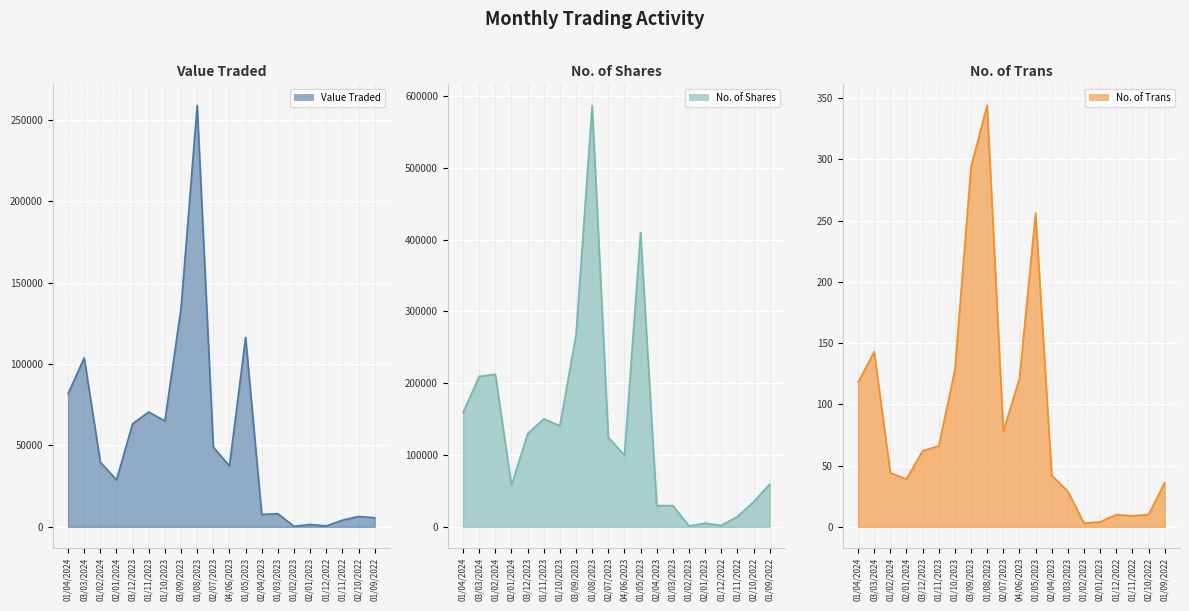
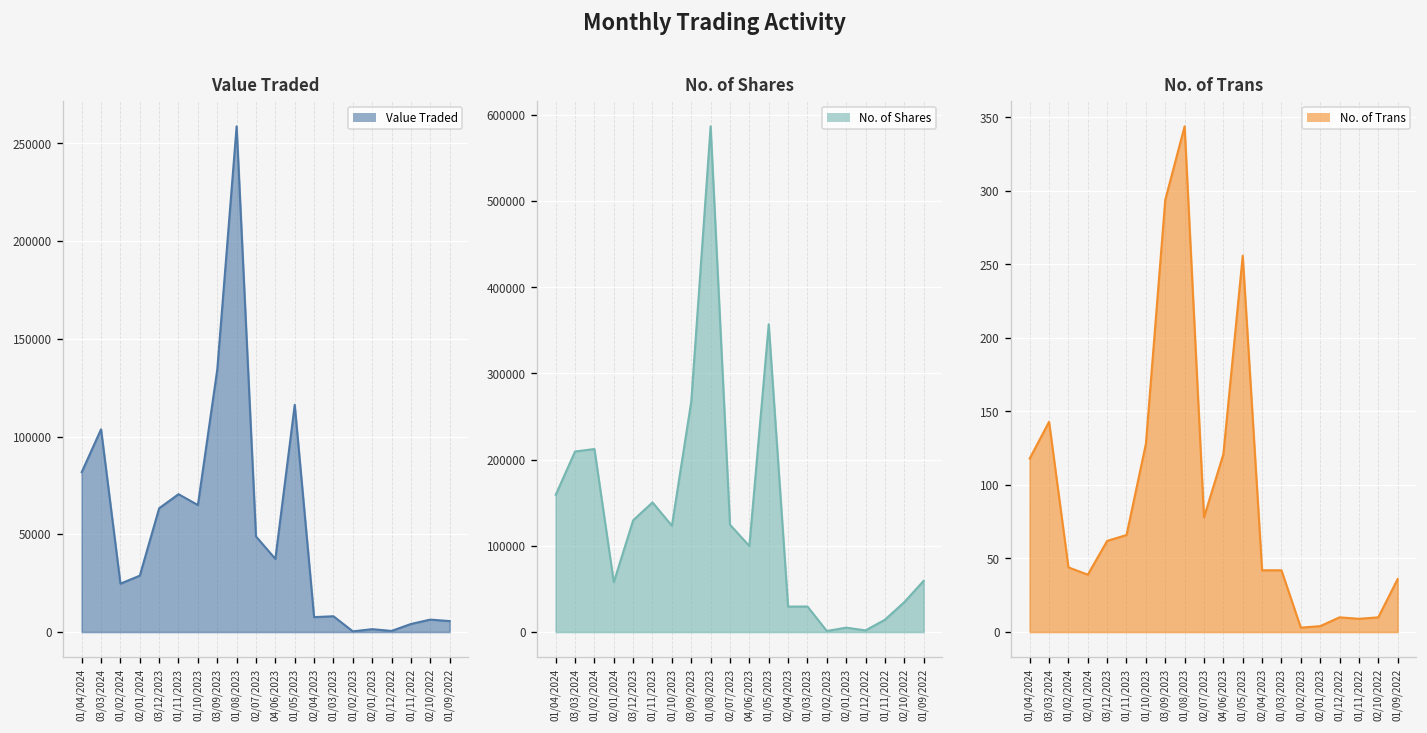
  {
    "Value Traded": {
      "01/04/2024": 82000,
      "03/03/2024": 104000,
-     "01/02/2024": 40000,
+     "01/02/2024": 25000,
      "02/01/2024": 29000,
      "03/12/2023": 63000,
      "01/11/2023": 71000,
      "01/10/2023": 65000,
      "03/09/2023": 134000,
      "01/08/2023": 259000,
      "02/07/2023": 49000,
      "04/06/2023": 37000,
      "01/05/2023": 116000,
      "02/04/2023": 8000,
      "01/03/2023": 8000,
      "01/02/2023": 0,
      "02/01/2023": 1000,
      "01/12/2022": 1000,
      "01/11/2022": 4000,
      "02/10/2022": 6000,
      "01/09/2022": 6000
    },
    "No. of Shares": {
      "01/04/2024": 160000,
      "03/03/2024": 210000,
      "01/02/2024": 210000,
      "02/01/2024": 60000,
      "03/12/2023": 130000,
      "01/11/2023": 150000,
-     "01/10/2023": 140000,
+     "01/10/2023": 120000,
      "03/09/2023": 270000,
      "01/08/2023": 590000,
      "02/07/2023": 120000,
      "04/06/2023": 100000,
-     "01/05/2023": 410000,
+     "01/05/2023": 360000,
      "02/04/2023": 30000,
      "01/03/2023": 30000,
      "01/02/2023": 0,
      "02/01/2023": 10000,
      "01/12/2022": 0,
      "01/11/2022": 10000,
      "02/10/2022": 30000,
      "01/09/2022": 60000
    },
    "No. of Trans": {
      "01/04/2024": 118,
      "03/03/2024": 143,
      "01/02/2024": 44,
      "02/01/2024": 39,
      "03/12/2023": 62,
      "01/11/2023": 66,
      "01/10/2023": 128,
      "03/09/2023": 294,
      "01/08/2023": 344,
      "02/07/2023": 78,
      "04/06/2023": 121,
      "01/05/2023": 256,
      "02/04/2023": 42,
-     "01/03/2023": 29,
+     "01/03/2023": 42,
      "01/02/2023": 3,
      "02/01/2023": 4,
      "01/12/2022": 10,
      "01/11/2022": 9,
      "02/10/2022": 10,
      "01/09/2022": 36
    }
  }
